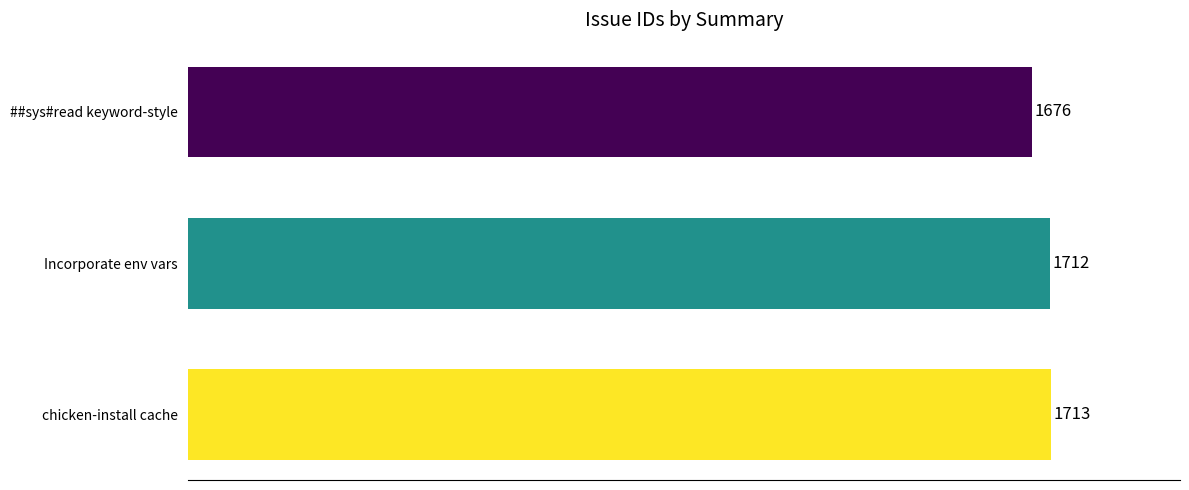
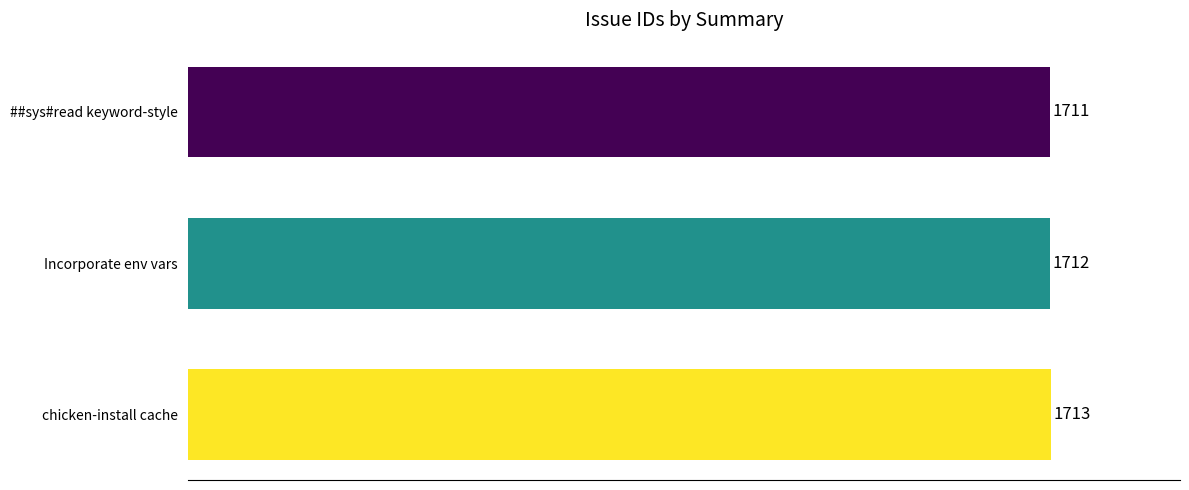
  {
-   "##sys#read keyword-style": 1676,
+   "##sys#read keyword-style": 1711,
    "Incorporate env vars": 1712,
    "chicken-install cache": 1713
  }
